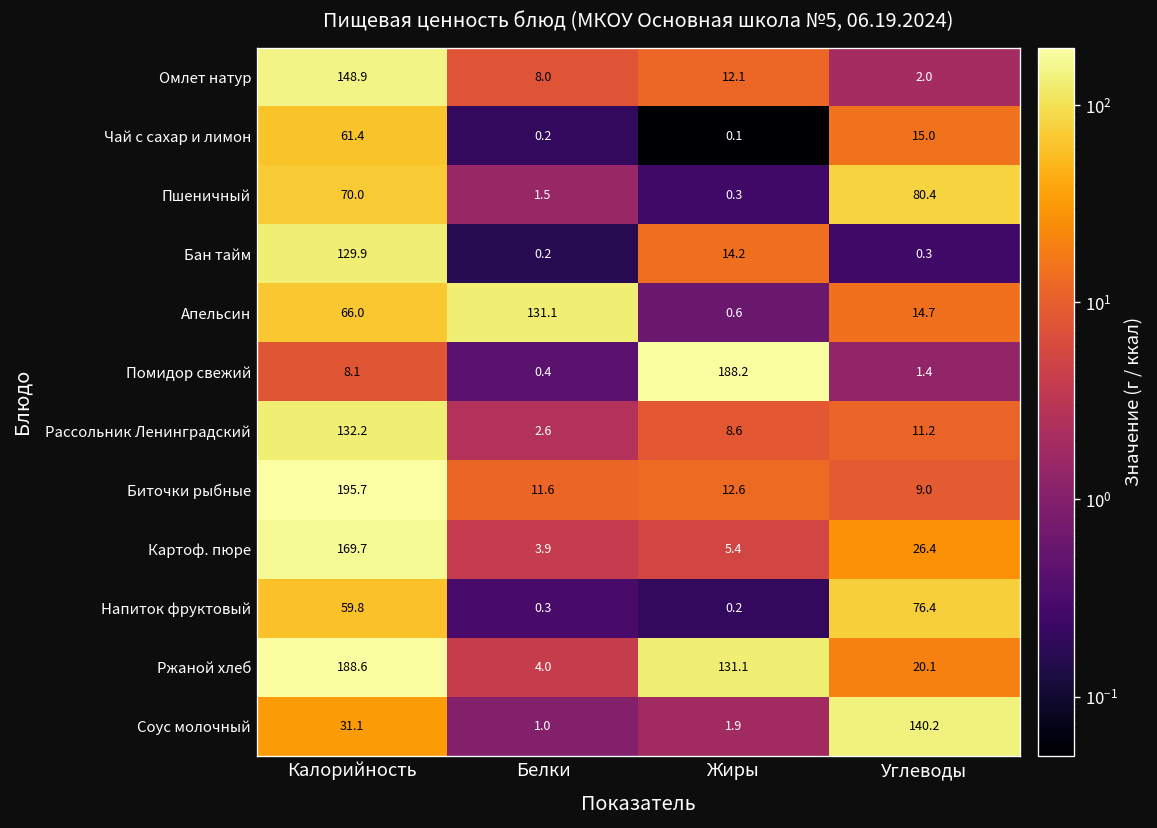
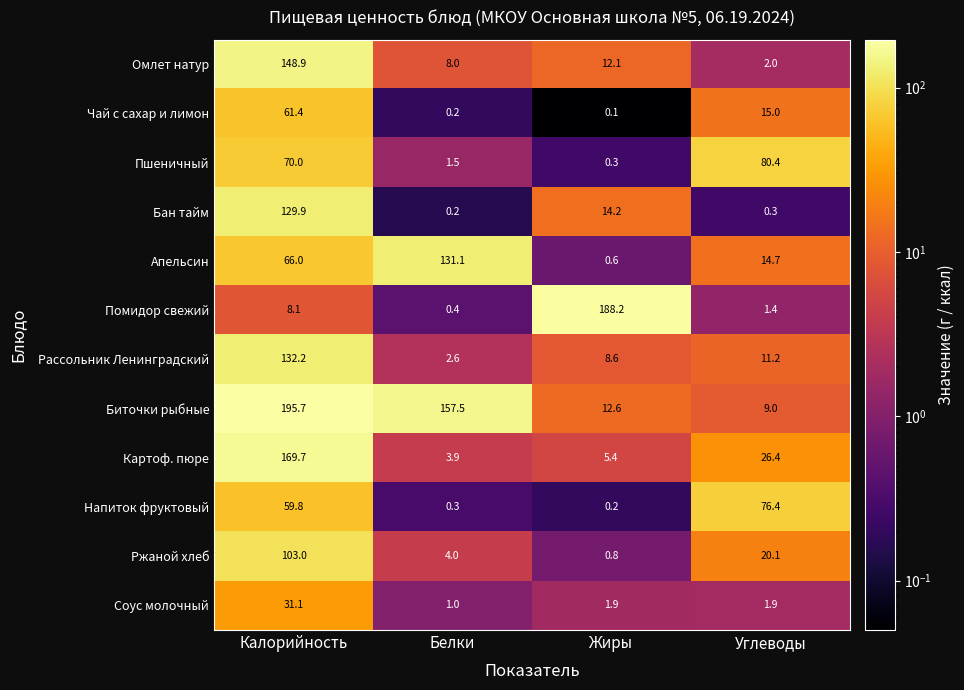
  {
    "Омлет натур": {
      "Калорийность": 148.9,
      "Белки": 8.0,
      "Жиры": 12.1,
      "Углеводы": 2.0
    },
    "Чай с сахар и лимон": {
      "Калорийность": 61.4,
      "Белки": 0.2,
      "Жиры": 0.1,
      "Углеводы": 15.0
    },
    "Пшеничный": {
      "Калорийность": 70.0,
      "Белки": 1.5,
      "Жиры": 0.3,
      "Углеводы": 80.4
    },
    "Бан тайм": {
      "Калорийность": 129.9,
      "Белки": 0.2,
      "Жиры": 14.2,
      "Углеводы": 0.3
    },
    "Апельсин": {
      "Калорийность": 66.0,
      "Белки": 131.1,
      "Жиры": 0.6,
      "Углеводы": 14.7
    },
    "Помидор свежий": {
      "Калорийность": 8.1,
      "Белки": 0.4,
      "Жиры": 188.2,
      "Углеводы": 1.4
    },
    "Рассольник Ленинградский": {
      "Калорийность": 132.2,
      "Белки": 2.6,
      "Жиры": 8.6,
      "Углеводы": 11.2
    },
    "Биточки рыбные": {
      "Калорийность": 195.7,
-     "Белки": 11.6,
+     "Белки": 157.5,
      "Жиры": 12.6,
      "Углеводы": 9.0
    },
    "Картоф. пюре": {
      "Калорийность": 169.7,
      "Белки": 3.9,
      "Жиры": 5.4,
      "Углеводы": 26.4
    },
    "Напиток фруктовый": {
      "Калорийность": 59.8,
      "Белки": 0.3,
      "Жиры": 0.2,
      "Углеводы": 76.4
    },
    "Ржаной хлеб": {
-     "Калорийность": 188.6,
+     "Калорийность": 103.0,
      "Белки": 4.0,
-     "Жиры": 131.1,
+     "Жиры": 0.8,
      "Углеводы": 20.1
    },
    "Соус молочный": {
      "Калорийность": 31.1,
      "Белки": 1.0,
      "Жиры": 1.9,
-     "Углеводы": 140.2
+     "Углеводы": 1.9
    }
  }
